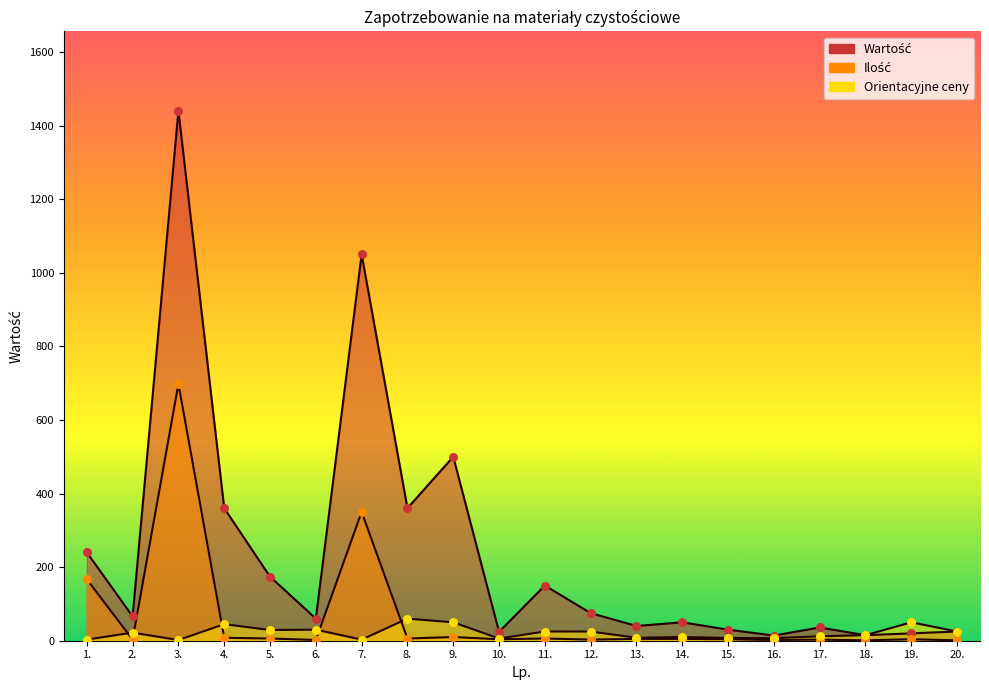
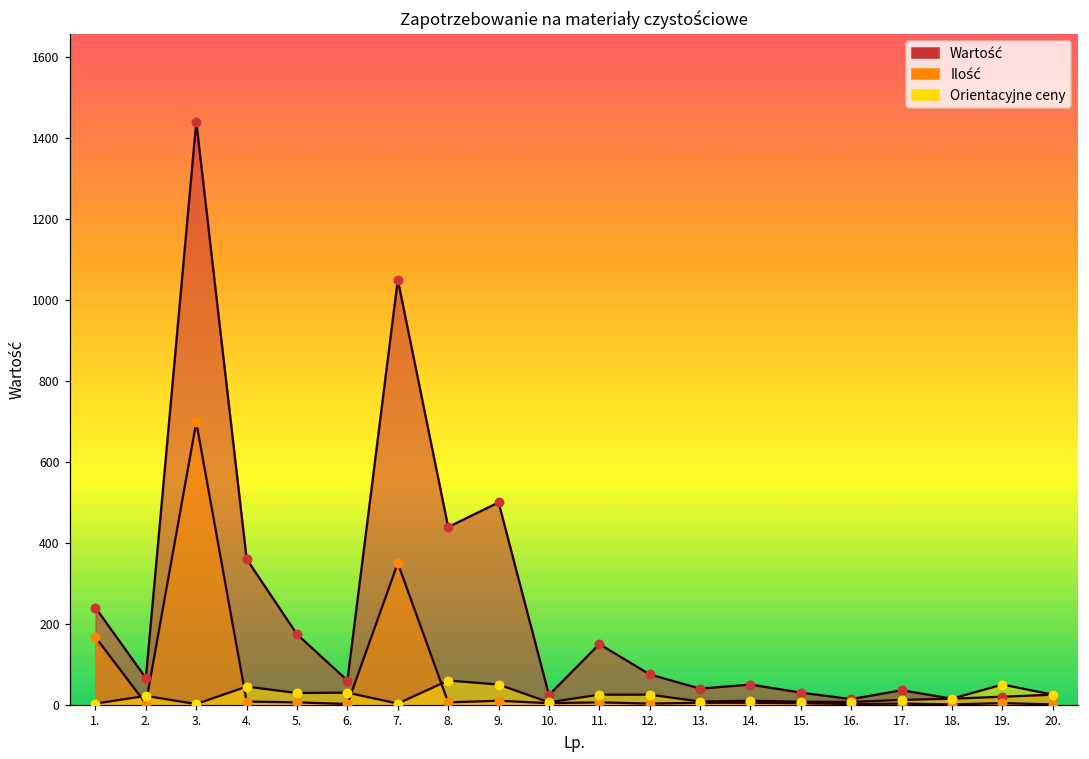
  {
    "Wartość": {
      "1.": 240,
      "2.": 70,
      "3.": 1440,
      "4.": 360,
      "5.": 170,
      "6.": 60,
      "7.": 1050,
-     "8.": 360,
+     "8.": 440,
      "9.": 500,
      "10.": 20,
      "11.": 150,
      "12.": 80,
      "13.": 40,
      "14.": 50,
      "15.": 30,
      "17.": 40,
      "19.": 20
    },
    "Ilość": {
      "1.": 170,
      "2.": 0,
      "3.": 700,
      "4.": 10,
      "5.": 10,
      "6.": 0,
      "7.": 350,
      "8.": 10,
      "9.": 10,
      "11.": 10,
      "12.": 0,
      "17.": 0,
      "18.": 0,
      "19.": 0,
      "20.": 0
    },
    "Orientacyjne ceny": {
      "1.": 0,
      "2.": 20,
      "3.": 0,
      "4.": 50,
      "5.": 30,
      "6.": 30,
      "7.": 0,
      "8.": 60,
      "9.": 50,
      "11.": 30,
      "12.": 30,
      "17.": 10,
      "19.": 50
    }
  }
